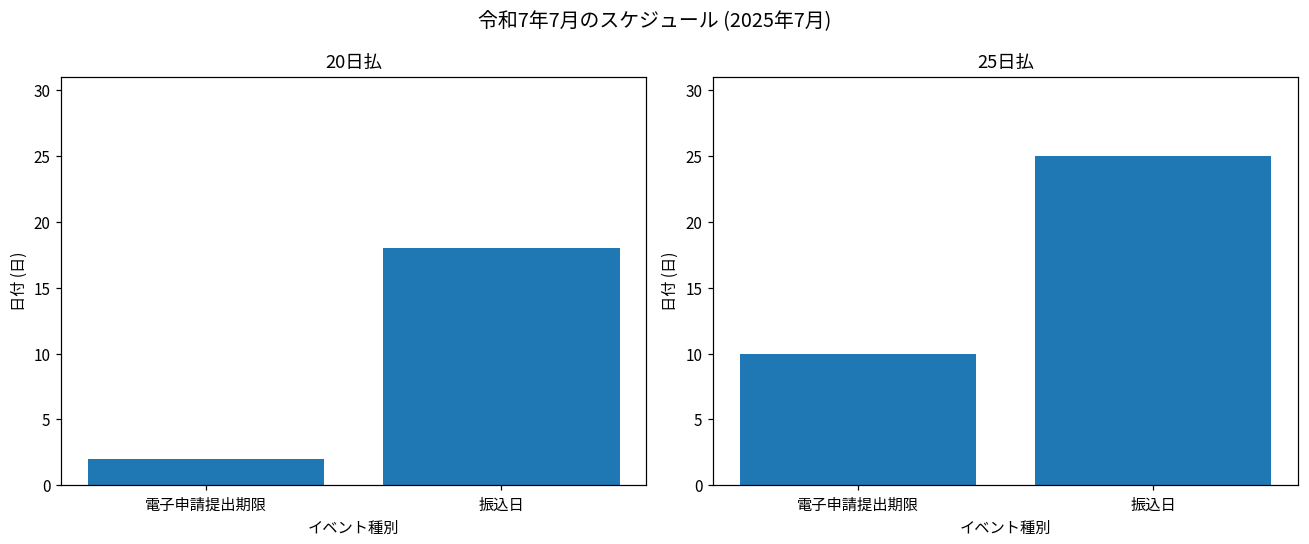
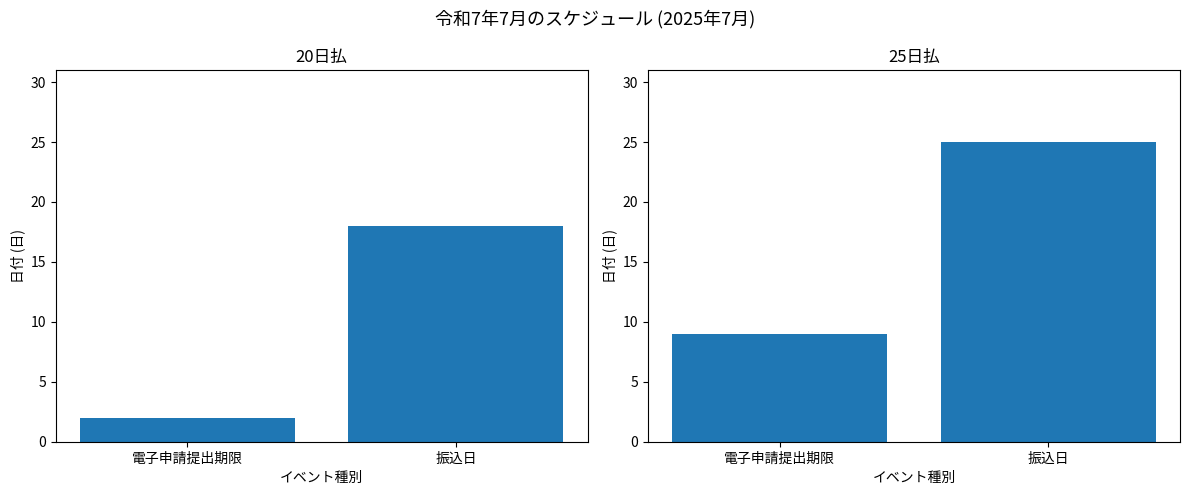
  {
    "20日払": {
      "電子申請提出期限": 2.0,
      "振込日": 18.0
    },
    "25日払": {
-     "電子申請提出期限": 10,
+     "電子申請提出期限": 9,
      "振込日": 25
    }
  }
